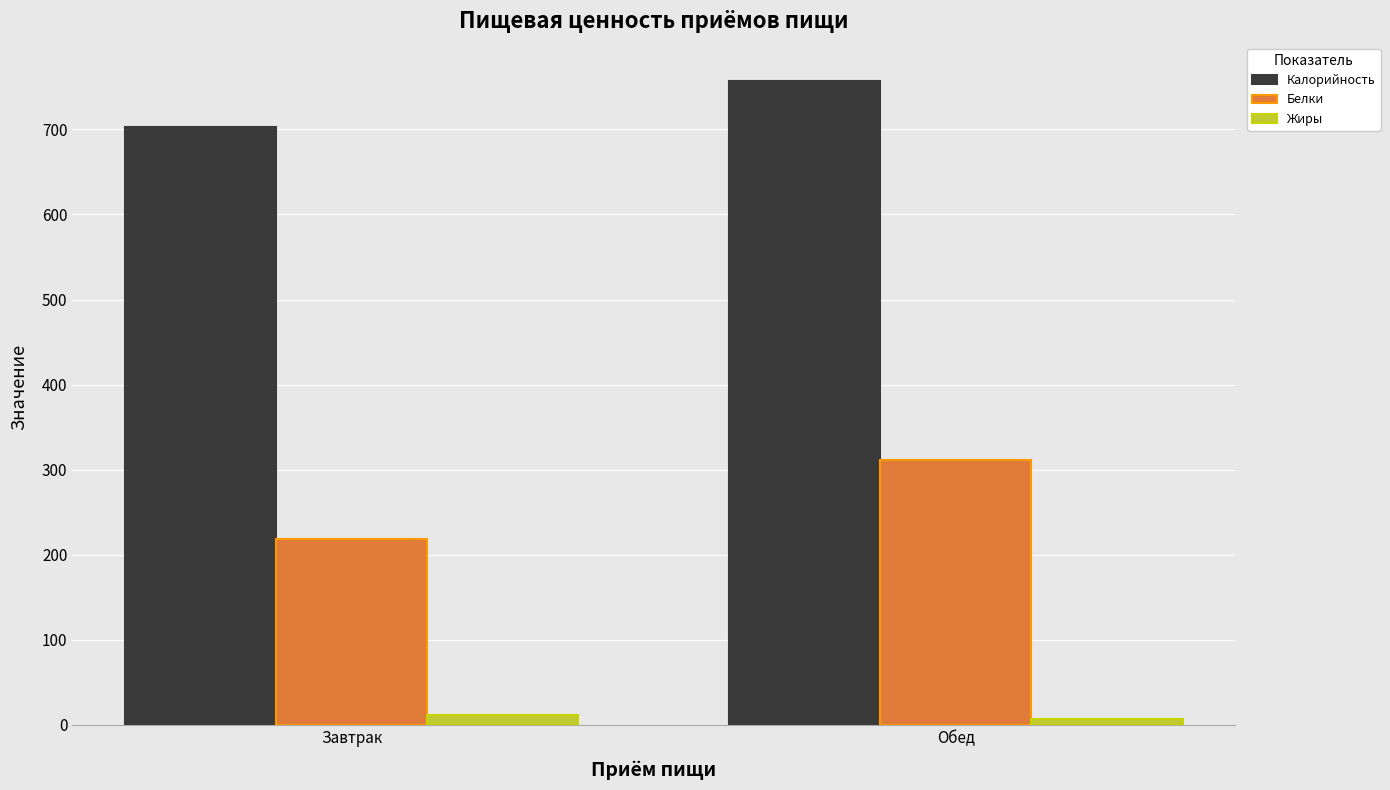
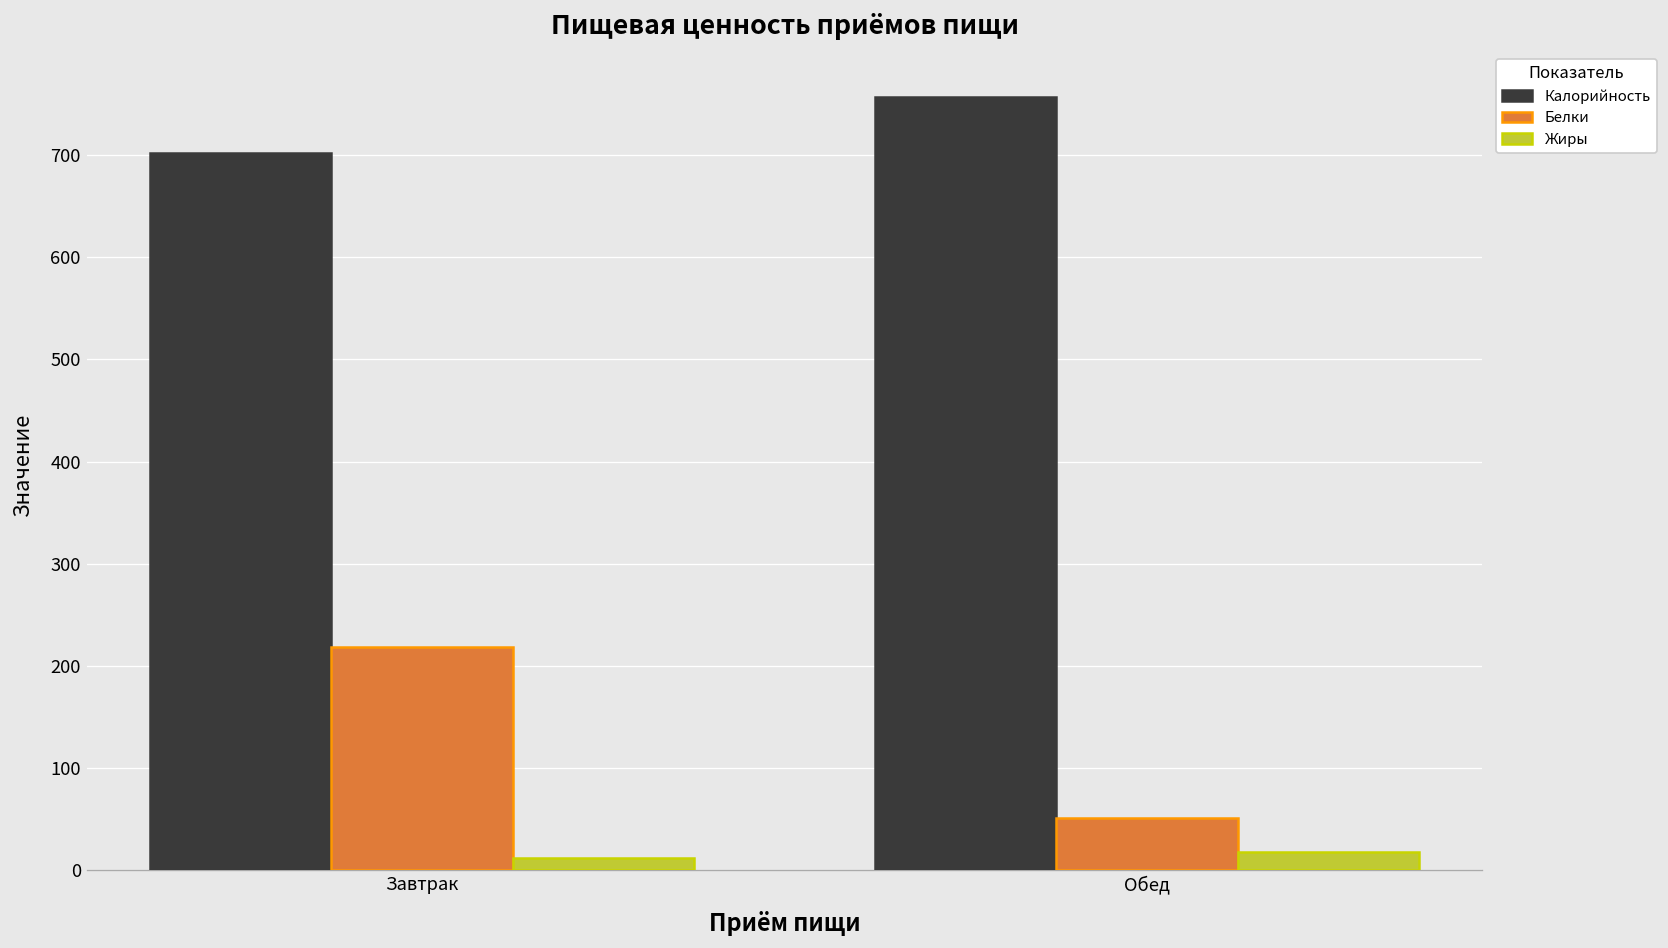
  {
    "Калорийность": {
      "Завтрак": 700,
      "Обед": 760
    },
    "Белки": {
      "Завтрак": 220,
-     "Обед": 310
+     "Обед": 50
    },
    "Жиры": {
      "Завтрак": 10,
-     "Обед": 10
+     "Обед": 20
    }
  }
